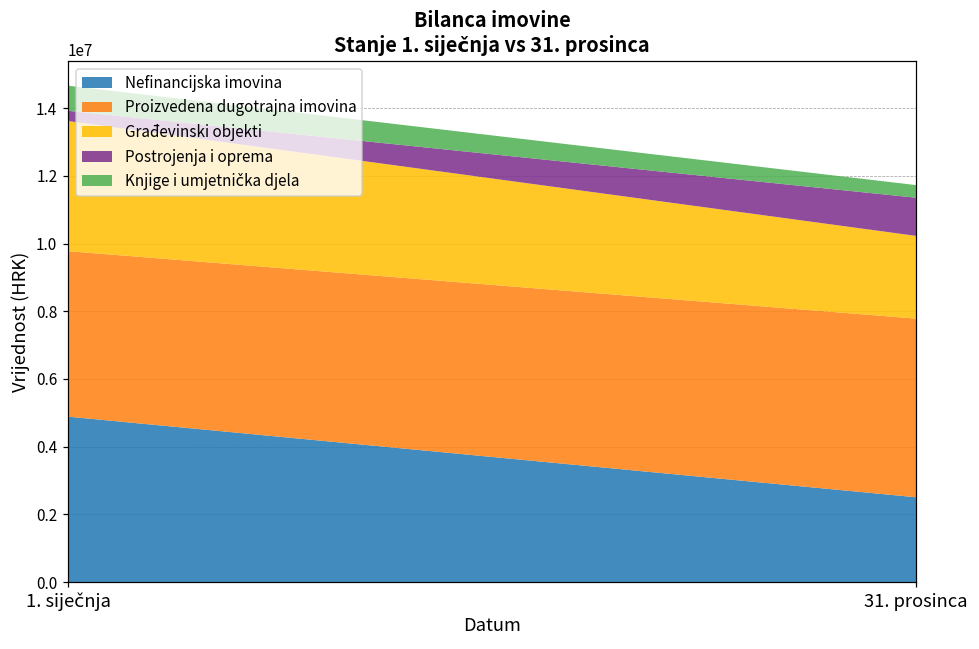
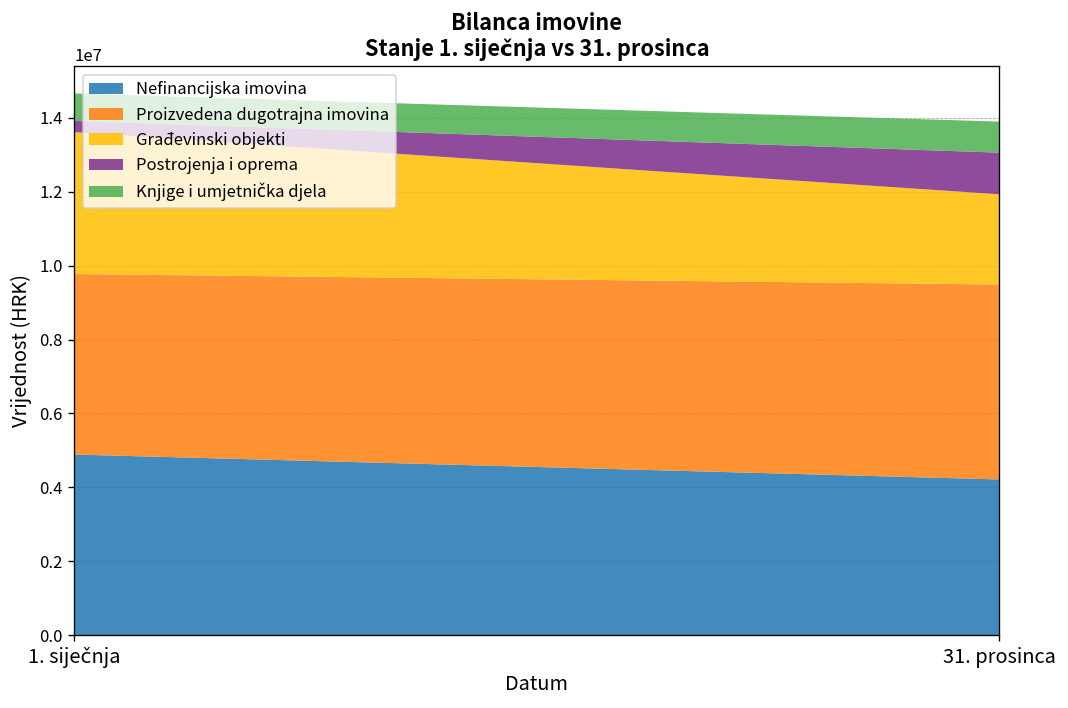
  {
    "Nefinancijska imovina": {
      "1. siječnja": 4900000,
-     "31. prosinca": 2500000
+     "31. prosinca": 4200000
    },
    "Proizvedena dugotrajna imovina": {
      "1. siječnja": 4900000,
      "31. prosinca": 5300000
    },
    "Građevinski objekti": {
      "1. siječnja": 3800000,
      "31. prosinca": 2400000
    },
    "Postrojenja i oprema": {
      "1. siječnja": 300000,
      "31. prosinca": 1100000
    },
    "Knjige i umjetnička djela": {
      "1. siječnja": 700000,
-     "31. prosinca": 400000
+     "31. prosinca": 800000
    }
  }
